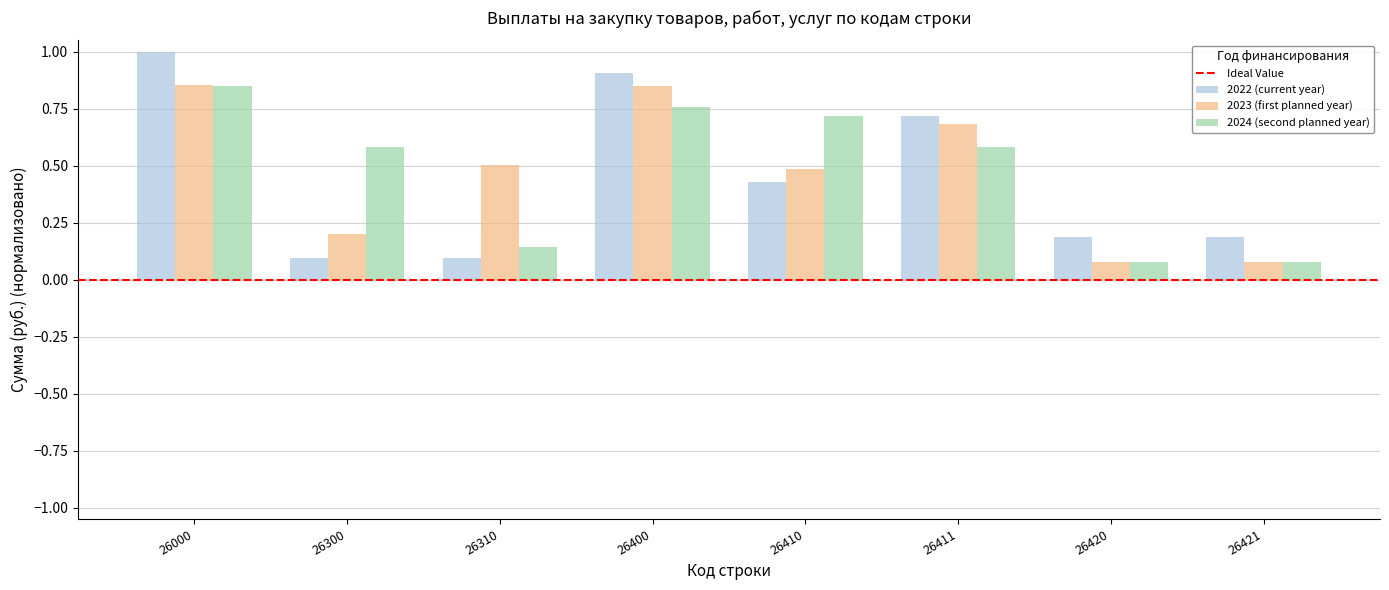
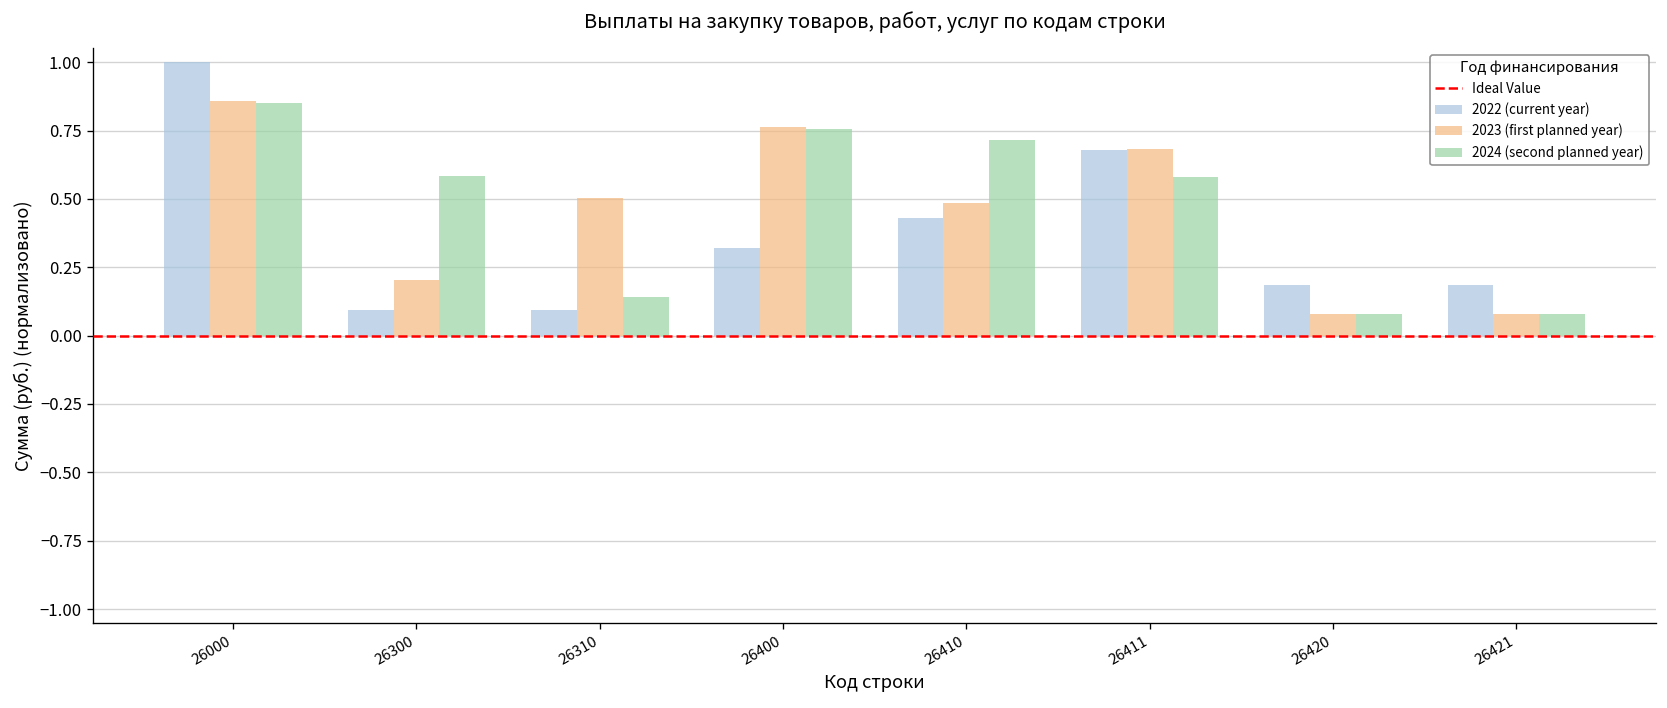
  {
    "2022 (current year)": {
      "26000": 1.00,
      "26300": 0.09,
      "26310": 0.09,
-     "26400": 0.91,
+     "26400": 0.32,
      "26410": 0.43,
-     "26411": 0.72,
+     "26411": 0.68,
      "26420": 0.19,
      "26421": 0.19
    },
    "2023 (first planned year)": {
      "26000": 0.86,
      "26300": 0.20,
      "26310": 0.50,
-     "26400": 0.85,
+     "26400": 0.76,
      "26410": 0.48,
      "26411": 0.68,
      "26420": 0.08,
      "26421": 0.08
    },
    "2024 (second planned year)": {
      "26000": 0.85,
      "26300": 0.58,
      "26310": 0.14,
      "26400": 0.76,
      "26410": 0.72,
      "26411": 0.58,
      "26420": 0.08,
      "26421": 0.08
    }
  }
